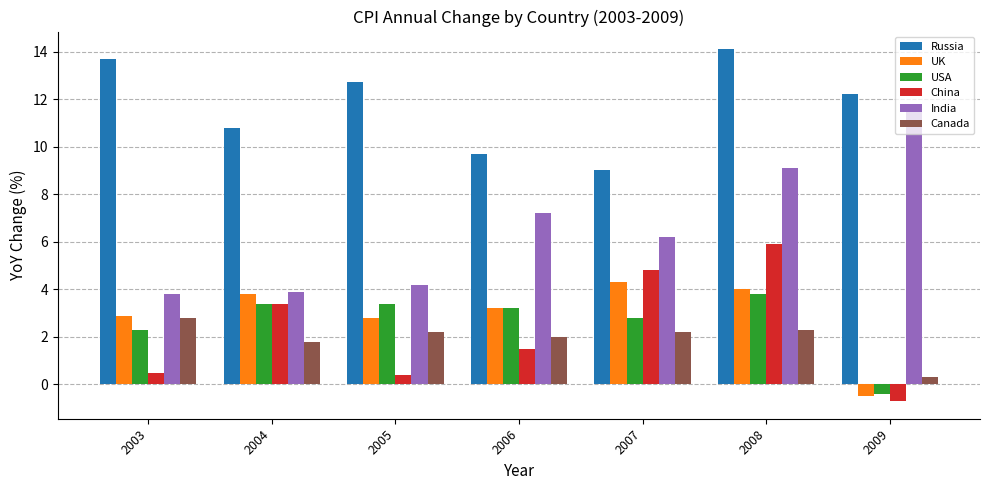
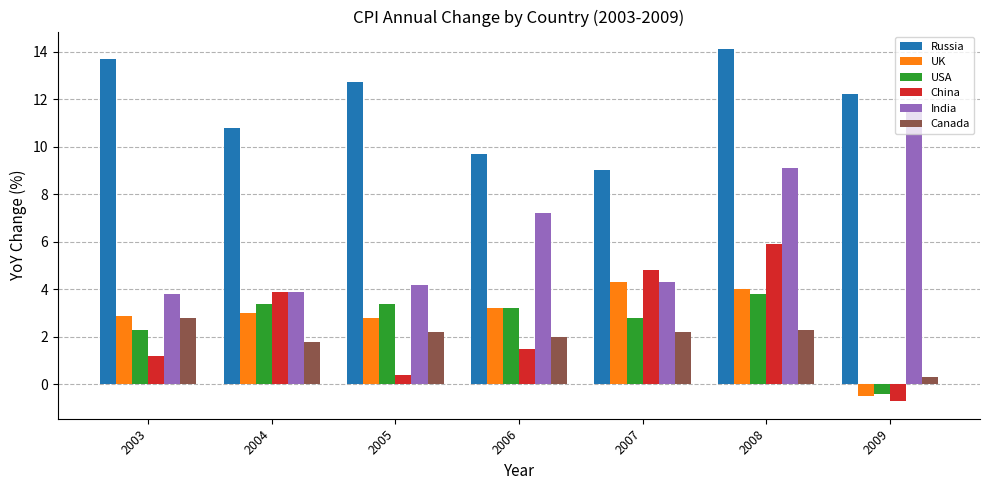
  {
    "Russia": {
      "2003": 13.7,
      "2004": 10.8,
      "2005": 12.7,
      "2006": 9.7,
      "2007": 9.0,
      "2008": 14.1,
      "2009": 12.2
    },
    "UK": {
      "2003": 2.9,
-     "2004": 3.8,
+     "2004": 3.0,
      "2005": 2.8,
      "2006": 3.2,
      "2007": 4.3,
      "2008": 4.0,
      "2009": -0.5
    },
    "USA": {
      "2003": 2.3,
      "2004": 3.4,
      "2005": 3.4,
      "2006": 3.2,
      "2007": 2.8,
      "2008": 3.8,
      "2009": -0.4
    },
    "China": {
-     "2003": 0.5,
-     "2004": 3.4,
+     "2003": 1.2,
+     "2004": 3.9,
      "2005": 0.4,
      "2006": 1.5,
      "2007": 4.8,
      "2008": 5.9,
      "2009": -0.7
    },
    "India": {
      "2003": 3.8,
      "2004": 3.9,
      "2005": 4.2,
      "2006": 7.2,
-     "2007": 6.2,
+     "2007": 4.3,
      "2008": 9.1
    },
    "Canada": {
      "2003": 2.8,
      "2004": 1.8,
      "2005": 2.2,
      "2006": 2.0,
      "2007": 2.2,
      "2008": 2.3,
      "2009": 0.3
    }
  }
